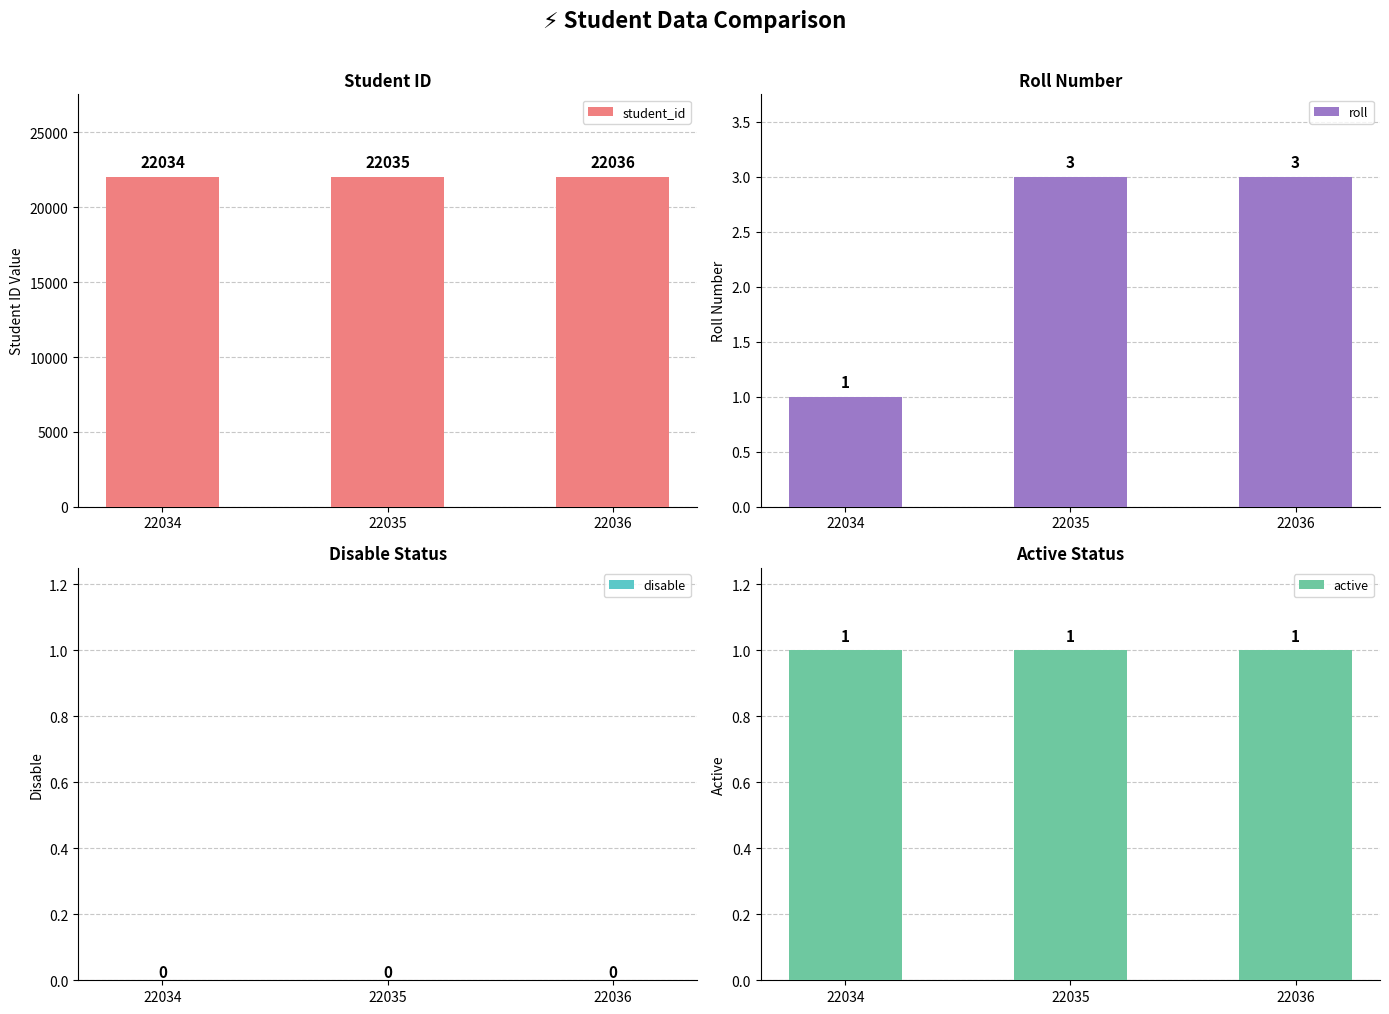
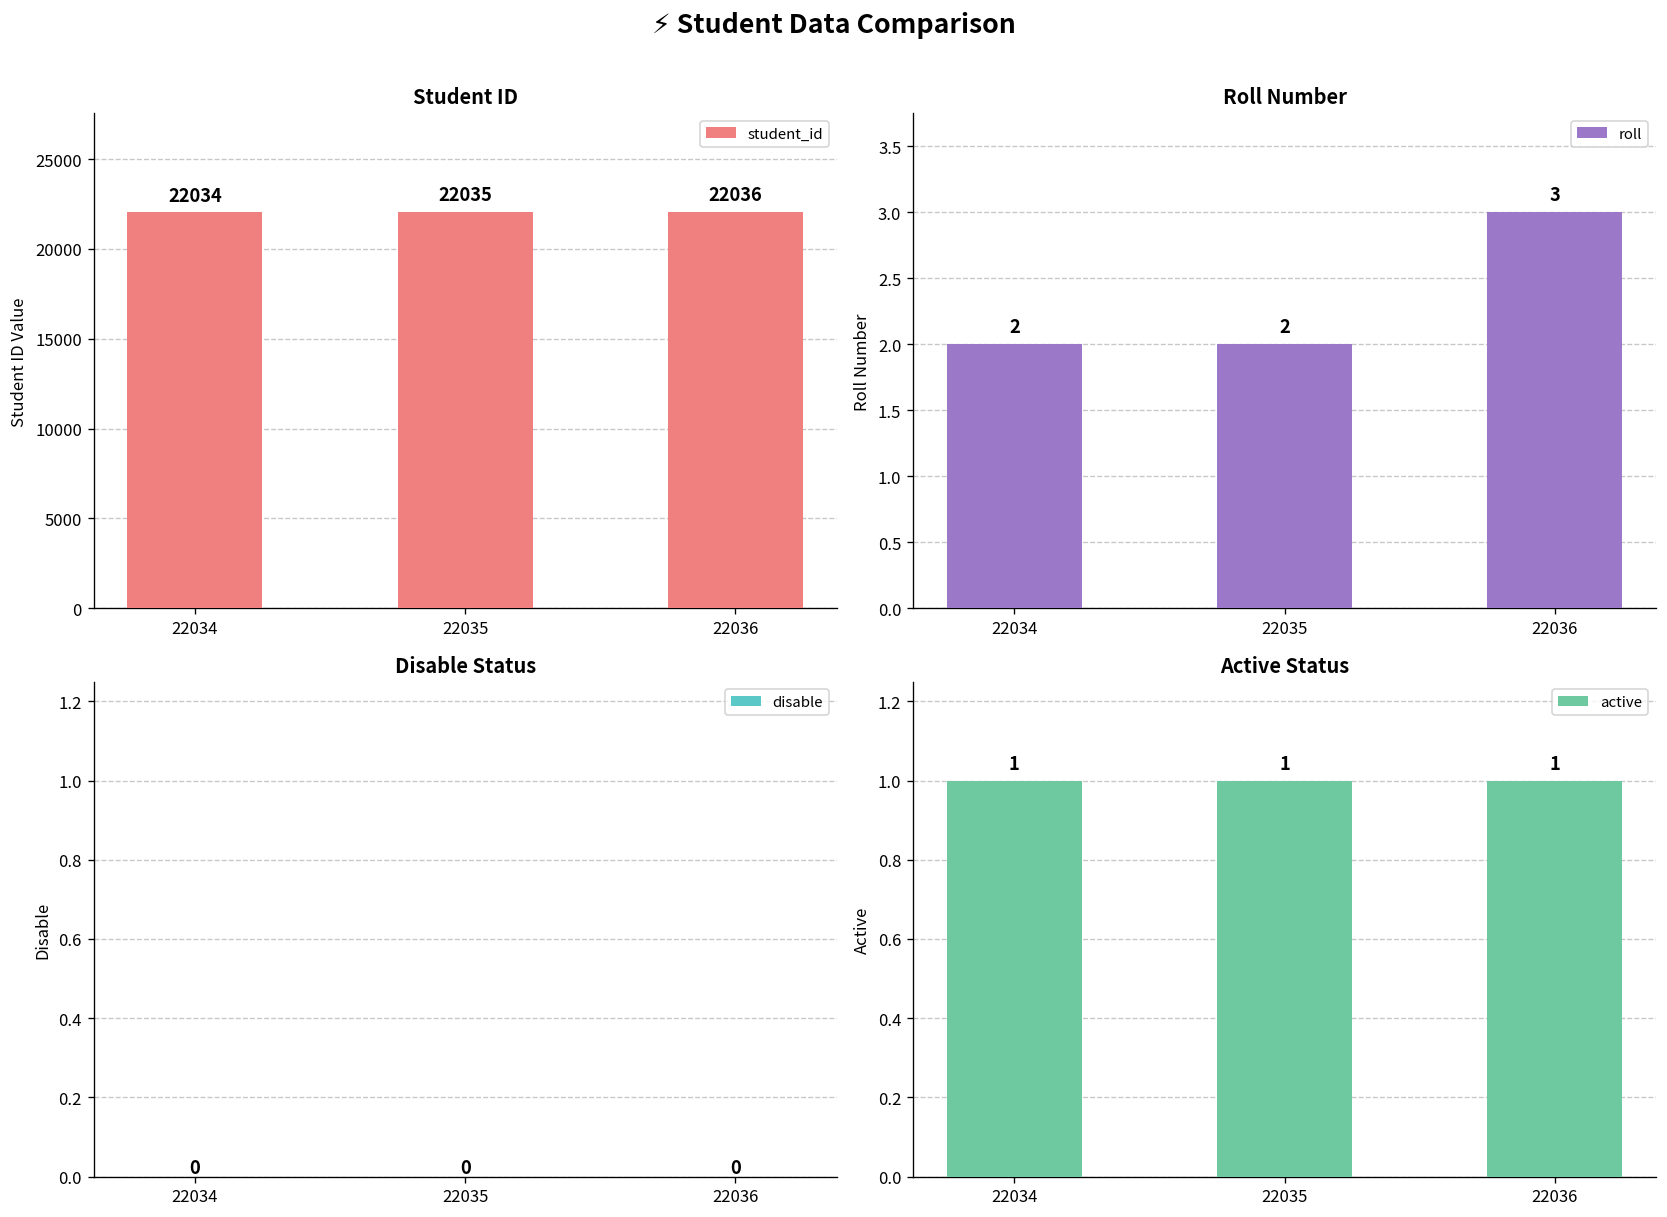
  {
    "Student ID": {
      "22034": 22034,
      "22035": 22035,
      "22036": 22036
    },
    "Roll Number": {
-     "22034": 1,
-     "22035": 3,
+     "22034": 2,
+     "22035": 2,
      "22036": 3
    },
    "Disable Status": {
      "22034": 0,
      "22035": 0,
      "22036": 0
    },
    "Active Status": {
      "22034": 1,
      "22035": 1,
      "22036": 1
    }
  }
